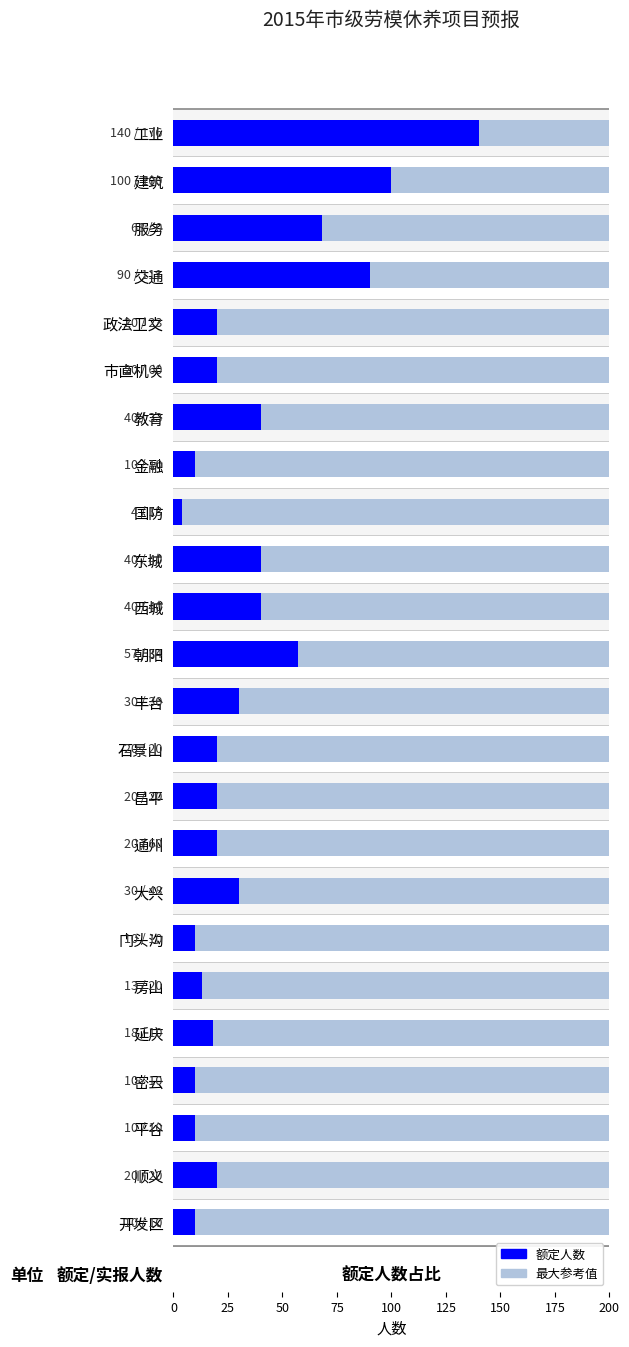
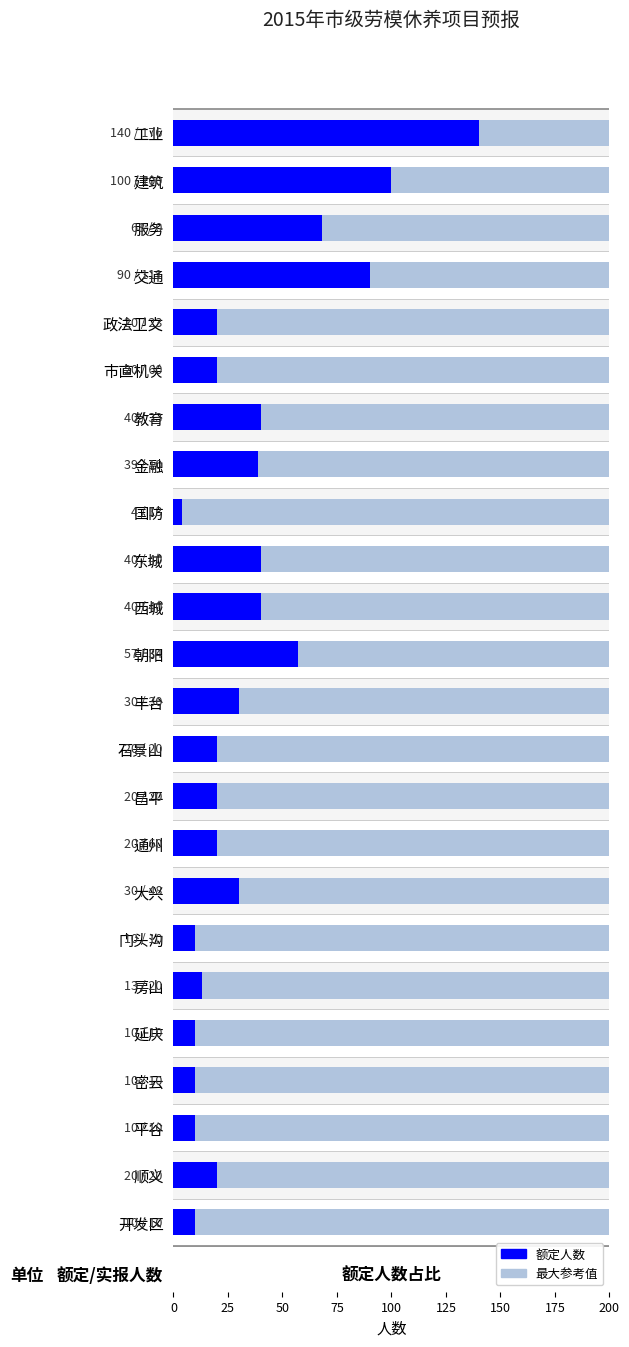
  {
    "额定人数": {
-     "金融": 10,
-     "延庆": 18
+     "金融": 39,
+     "延庆": 10
    }
  }
